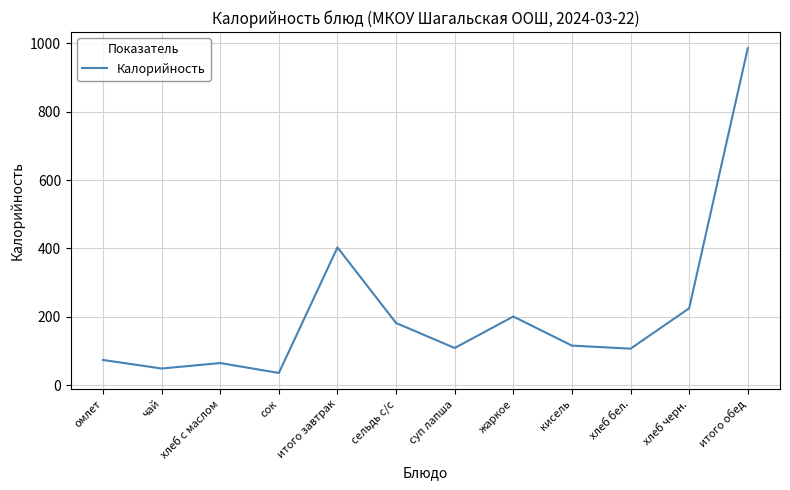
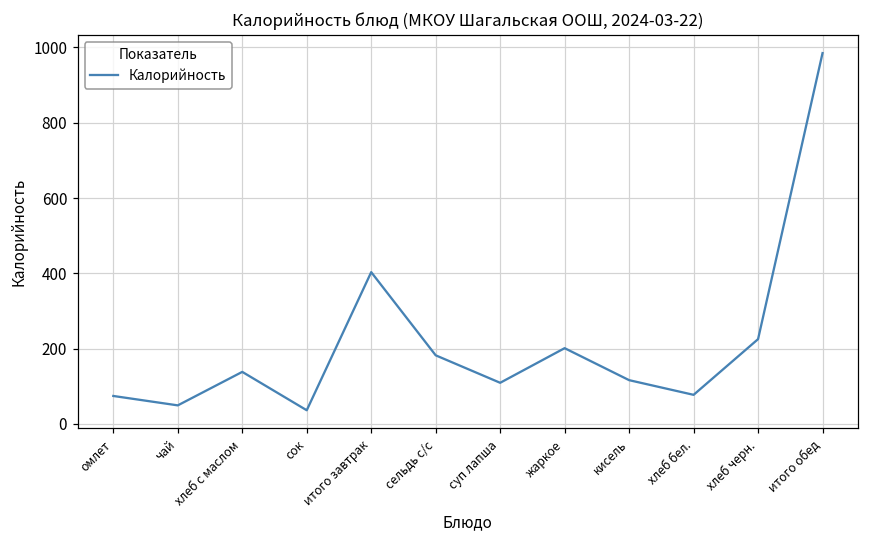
  {
    "омлет": 70,
    "чай": 50,
-   "хлеб с маслом": 70,
+   "хлеб с маслом": 140,
    "сок": 40,
    "итого завтрак": 400,
    "сельдь с/с": 180,
    "суп лапша": 110,
    "жаркое": 200,
    "кисель": 120,
-   "хлеб бел.": 110,
+   "хлеб бел.": 80,
    "хлеб черн.": 230,
    "итого обед": 990
  }
